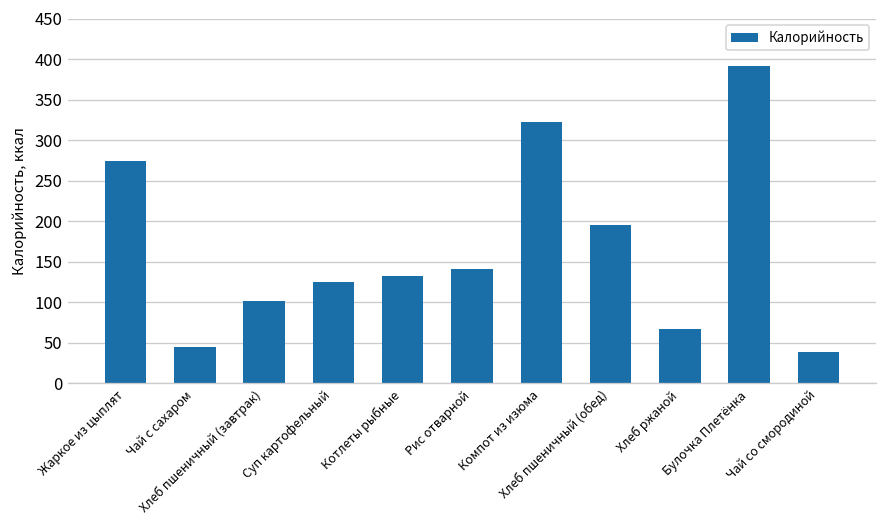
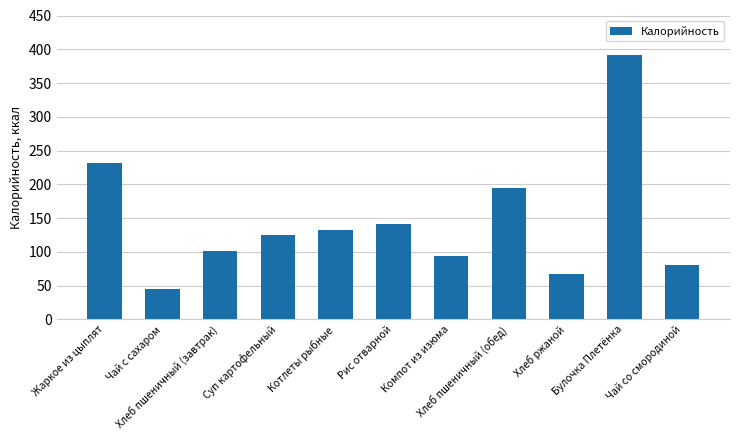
  {
-   "Жаркое из цыплят": 270,
+   "Жаркое из цыплят": 230,
    "Чай с сахаром": 50,
    "Хлеб пшеничный (завтрак)": 100,
    "Суп картофельный": 130,
    "Котлеты рыбные": 130,
    "Рис отварной": 140,
-   "Компот из изюма": 320,
+   "Компот из изюма": 90,
    "Хлеб пшеничный (обед)": 200,
    "Хлеб ржаной": 70,
    "Булочка Плетёнка": 390,
-   "Чай со смородиной": 40
+   "Чай со смородиной": 80
  }
